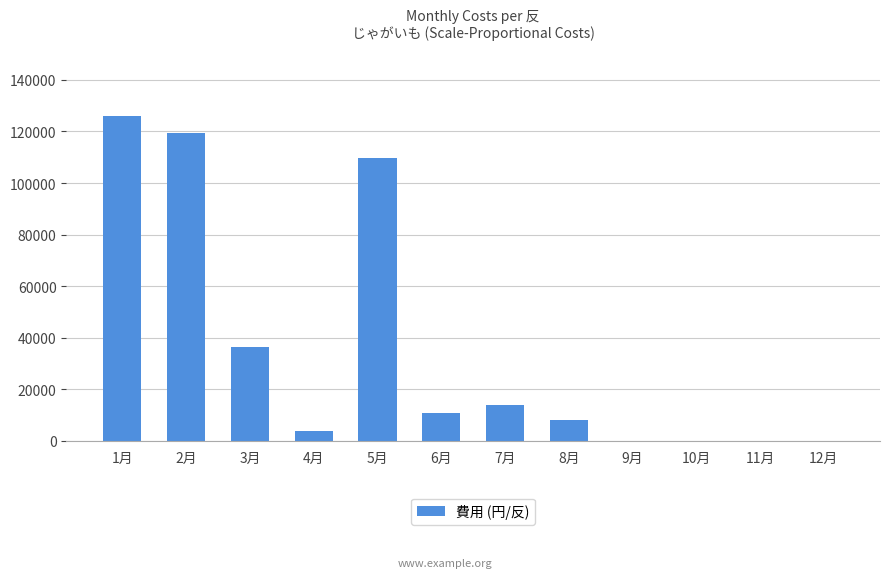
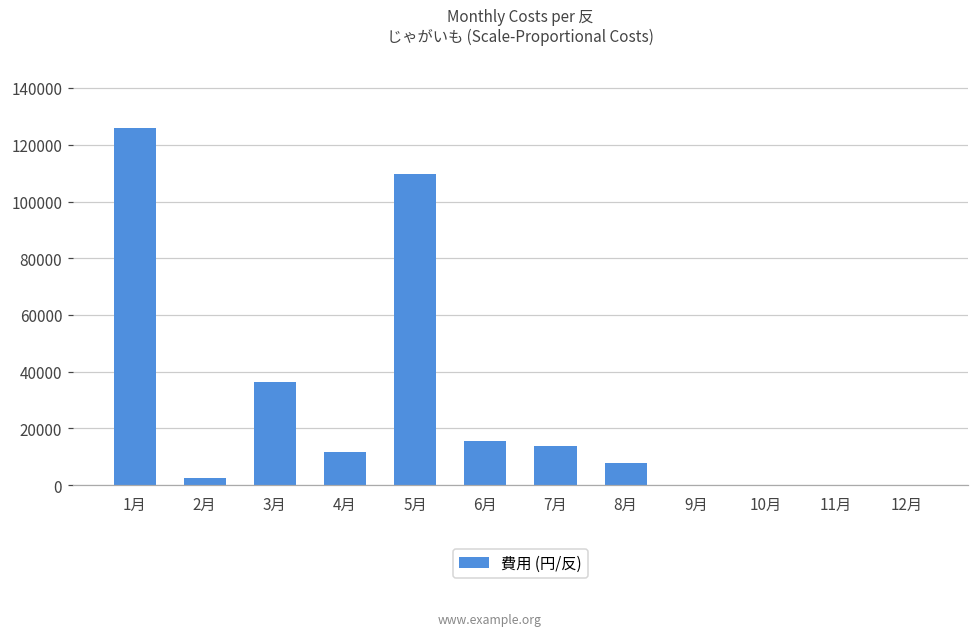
  {
    "1月": 126000,
-   "2月": 119000,
+   "2月": 3000,
    "3月": 36000,
-   "4月": 4000,
+   "4月": 12000,
    "5月": 110000,
-   "6月": 11000,
+   "6月": 16000,
    "7月": 14000,
    "8月": 8000,
    "9月": 0,
    "10月": 0,
    "11月": 0,
    "12月": 0
  }
